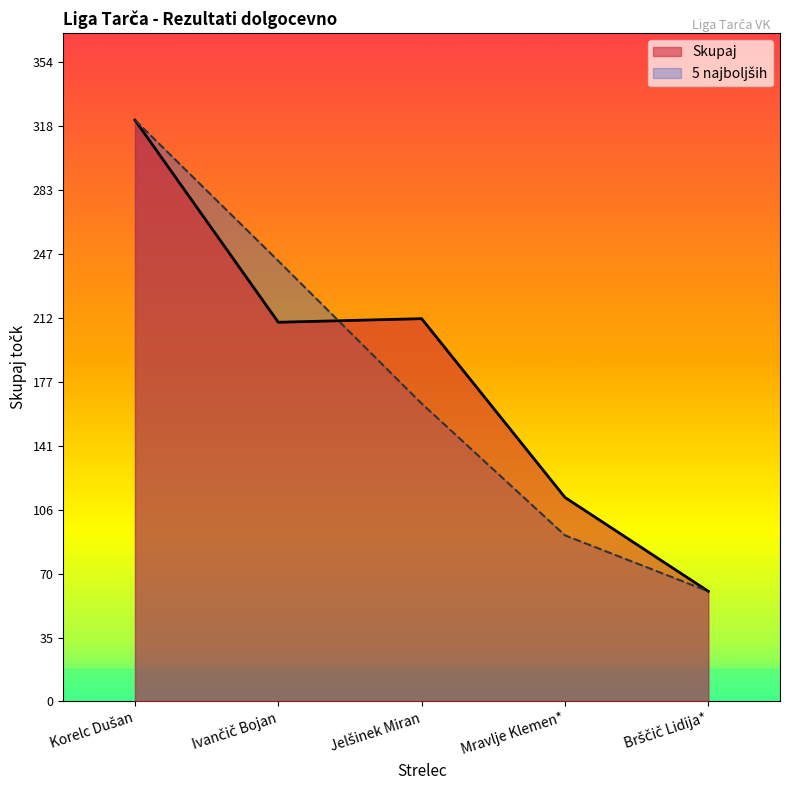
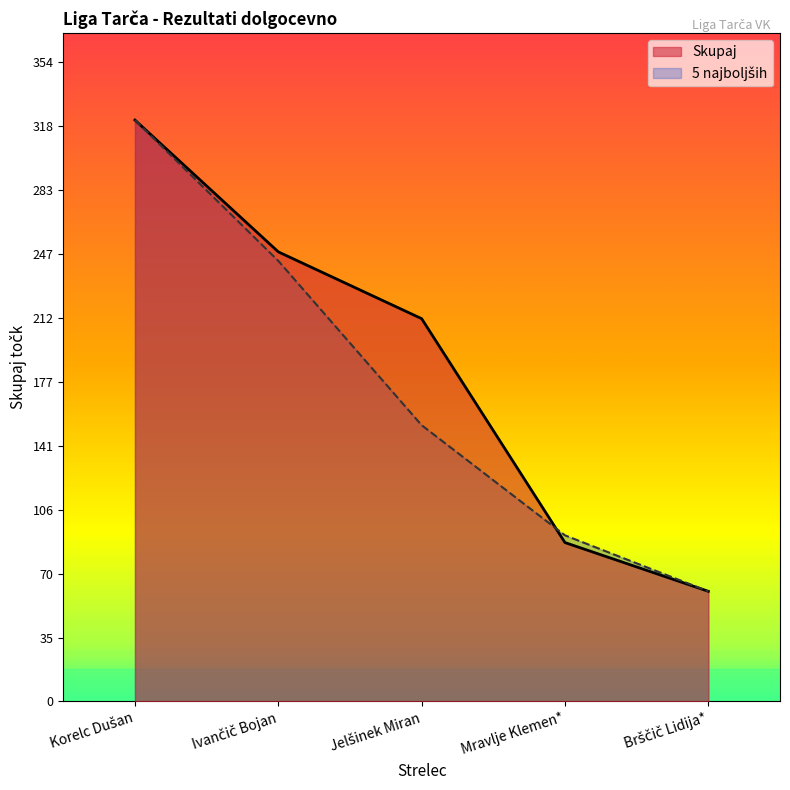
  {
    "Skupaj": {
-     "Ivančič Bojan": 210,
+     "Ivančič Bojan": 249,
      "Jelšinek Miran": 212,
-     "Mravlje Klemen*": 113
+     "Mravlje Klemen*": 88
    },
    "5 najboljših": {
      "Ivančič Bojan": 244,
-     "Jelšinek Miran": 165,
+     "Jelšinek Miran": 153,
      "Mravlje Klemen*": 92
    }
  }
